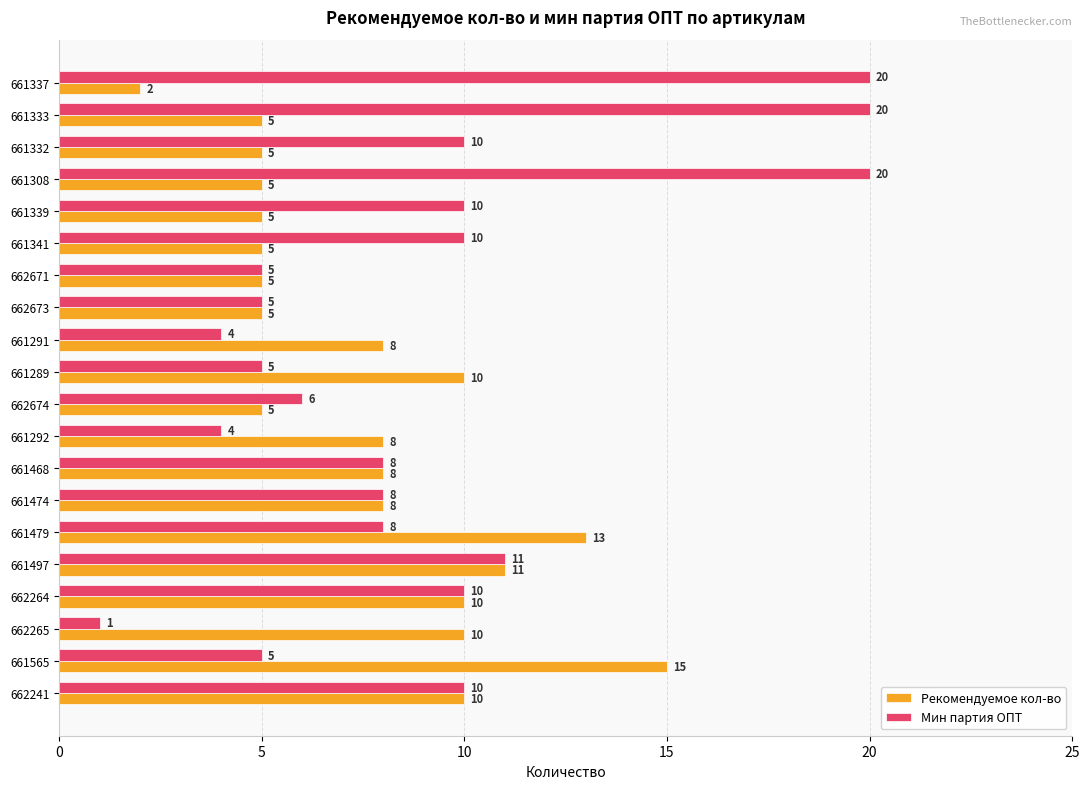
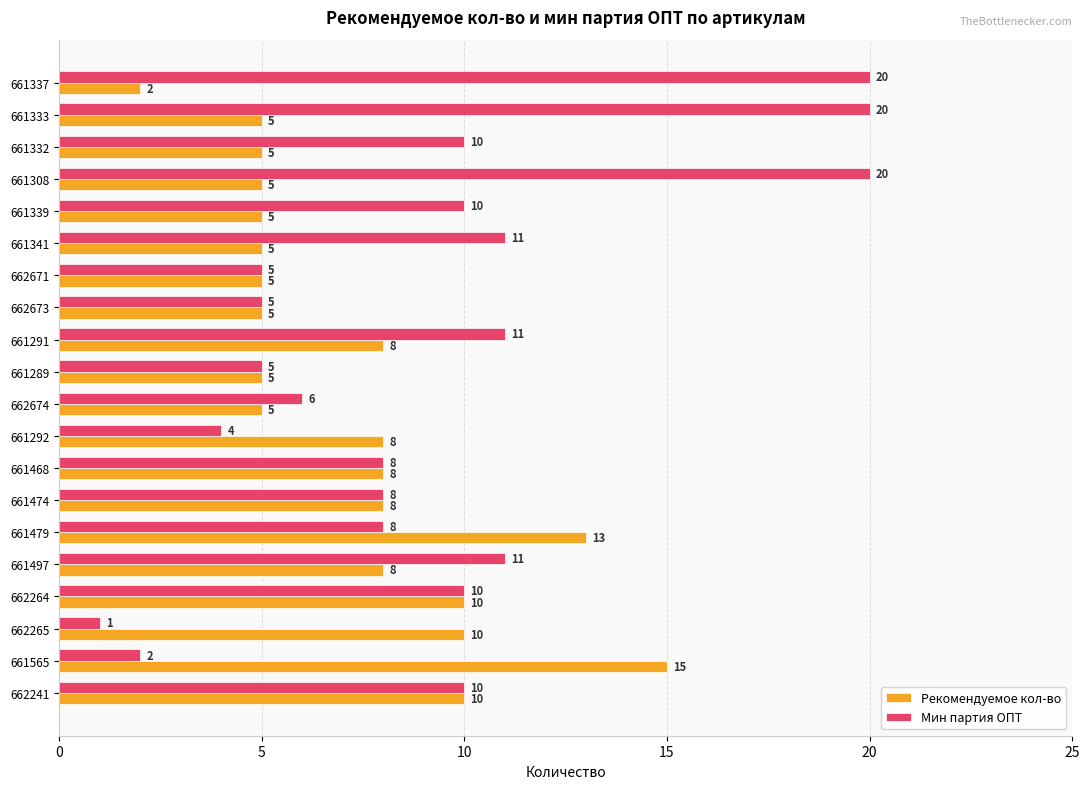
  {
    "Рекомендуемое кол-во": {
      "661337": 2,
      "661333": 5,
      "661332": 5,
      "661308": 5,
      "661339": 5,
      "661341": 5,
      "662671": 5,
      "662673": 5,
      "661291": 8,
-     "661289": 10,
+     "661289": 5,
      "662674": 5,
      "661292": 8,
      "661468": 8,
      "661474": 8,
      "661479": 13,
-     "661497": 11,
+     "661497": 8,
      "662264": 10,
      "662265": 10,
      "661565": 15,
      "662241": 10
    },
    "Мин партия ОПТ": {
      "661337": 20,
      "661333": 20,
      "661332": 10,
      "661308": 20,
      "661339": 10,
-     "661341": 10,
+     "661341": 11,
      "662671": 5,
      "662673": 5,
-     "661291": 4,
+     "661291": 11,
      "661289": 5,
      "662674": 6,
      "661292": 4,
      "661468": 8,
      "661474": 8,
      "661479": 8,
      "661497": 11,
      "662264": 10,
      "662265": 1,
-     "661565": 5,
+     "661565": 2,
      "662241": 10
    }
  }
